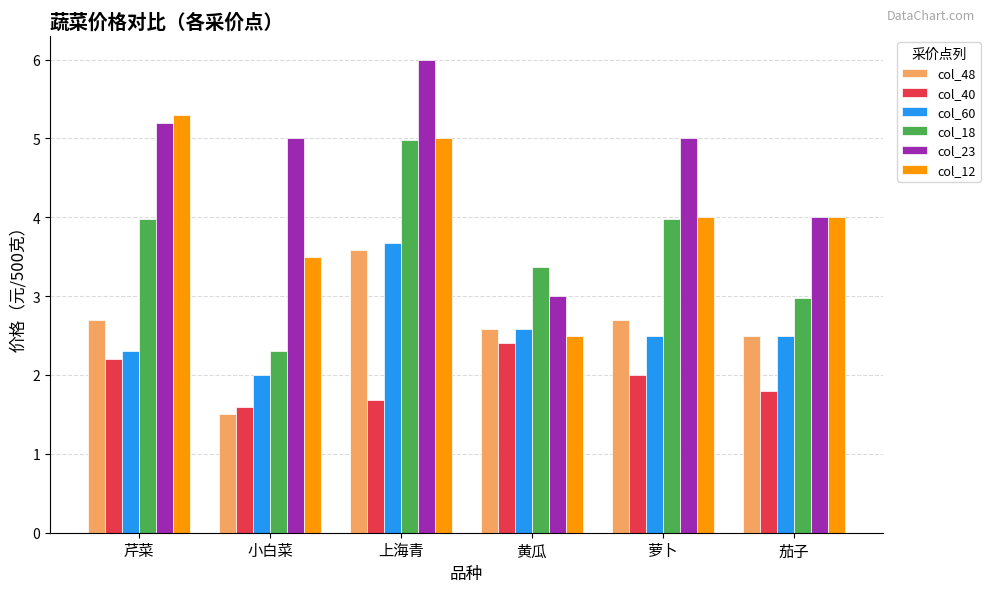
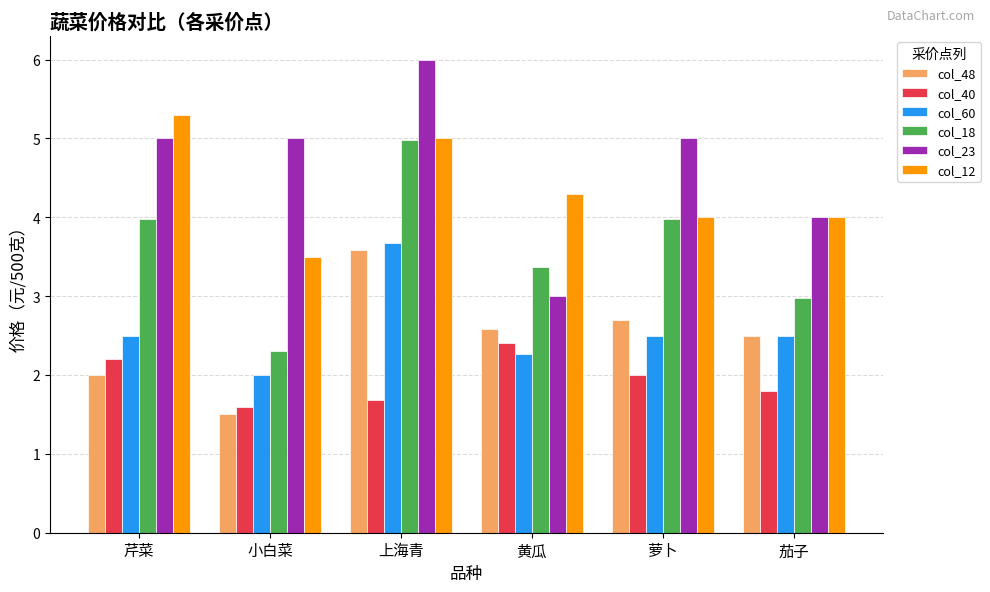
  {
    "col_48": {
-     "芹菜": 2.7,
+     "芹菜": 2.0,
      "小白菜": 1.5,
      "上海青": 3.6,
      "黄瓜": 2.6,
      "萝卜": 2.7,
      "茄子": 2.5
    },
    "col_40": {
      "芹菜": 2.2,
      "小白菜": 1.6,
      "上海青": 1.7,
      "黄瓜": 2.4,
      "萝卜": 2.0,
      "茄子": 1.8
    },
    "col_60": {
-     "芹菜": 2.3,
+     "芹菜": 2.5,
      "小白菜": 2.0,
      "上海青": 3.7,
-     "黄瓜": 2.6,
+     "黄瓜": 2.3,
      "萝卜": 2.5,
      "茄子": 2.5
    },
    "col_18": {
      "芹菜": 4.0,
      "小白菜": 2.3,
      "上海青": 5.0,
      "黄瓜": 3.4,
      "萝卜": 4.0,
      "茄子": 3.0
    },
    "col_23": {
-     "芹菜": 5.2,
+     "芹菜": 5.0,
      "小白菜": 5.0,
      "上海青": 6.0,
      "黄瓜": 3.0,
      "萝卜": 5.0,
      "茄子": 4.0
    },
    "col_12": {
      "芹菜": 5.3,
      "小白菜": 3.5,
      "上海青": 5.0,
-     "黄瓜": 2.5,
+     "黄瓜": 4.3,
      "萝卜": 4.0,
      "茄子": 4.0
    }
  }
